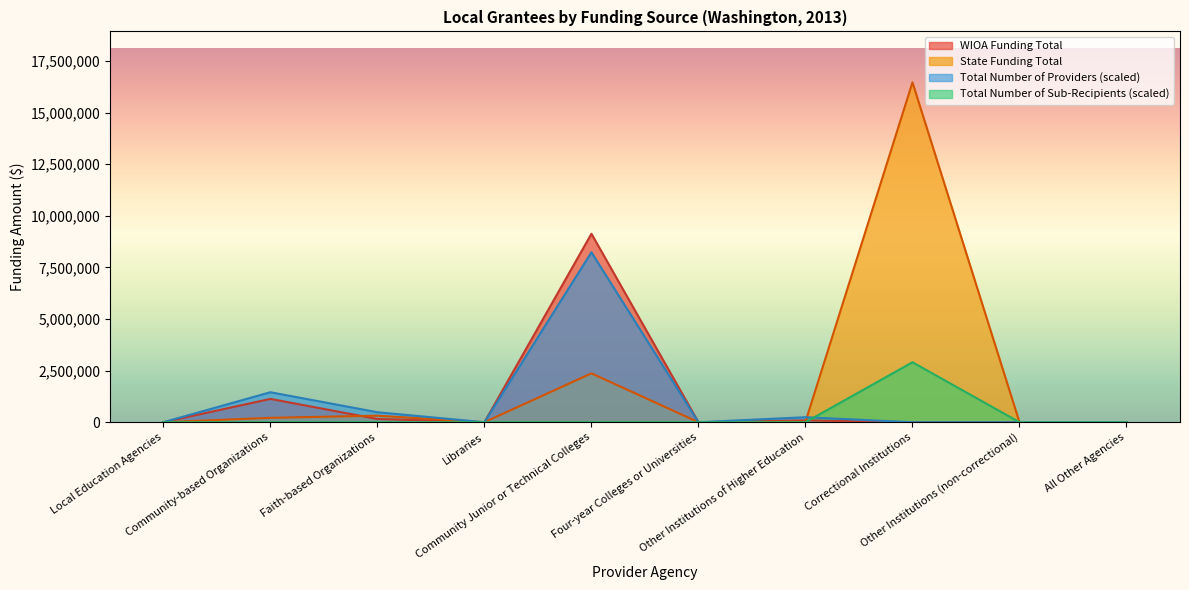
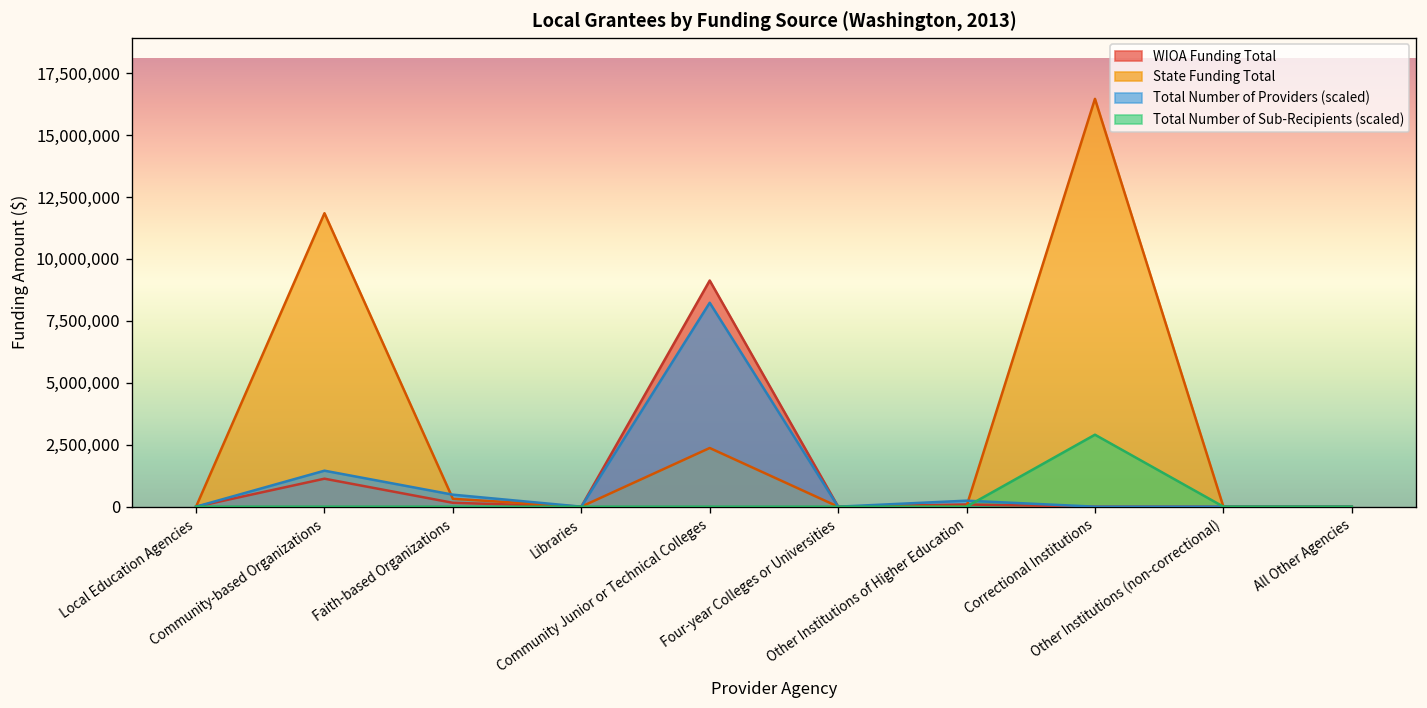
  {
    "WIOA Funding Total": {
      "Community-based Organizations": "1,100,000",
      "Faith-based Organizations": "200,000",
      "Community Junior or Technical Colleges": "9,100,000"
    },
    "State Funding Total": {
-     "Community-based Organizations": "200,000",
+     "Community-based Organizations": "11,800,000",
      "Faith-based Organizations": "300,000",
      "Community Junior or Technical Colleges": "2,400,000",
      "Correctional Institutions": "16,500,000"
    },
    "Total Number of Providers (scaled)": {
      "Community-based Organizations": "1,500,000",
      "Faith-based Organizations": "500,000",
      "Community Junior or Technical Colleges": "8,200,000",
      "Other Institutions of Higher Education": "200,000"
    },
    "Total Number of Sub-Recipients (scaled)": {
      "Community-based Organizations": "0",
      "Faith-based Organizations": "0",
      "Community Junior or Technical Colleges": "0",
      "Correctional Institutions": "2,900,000"
    }
  }
